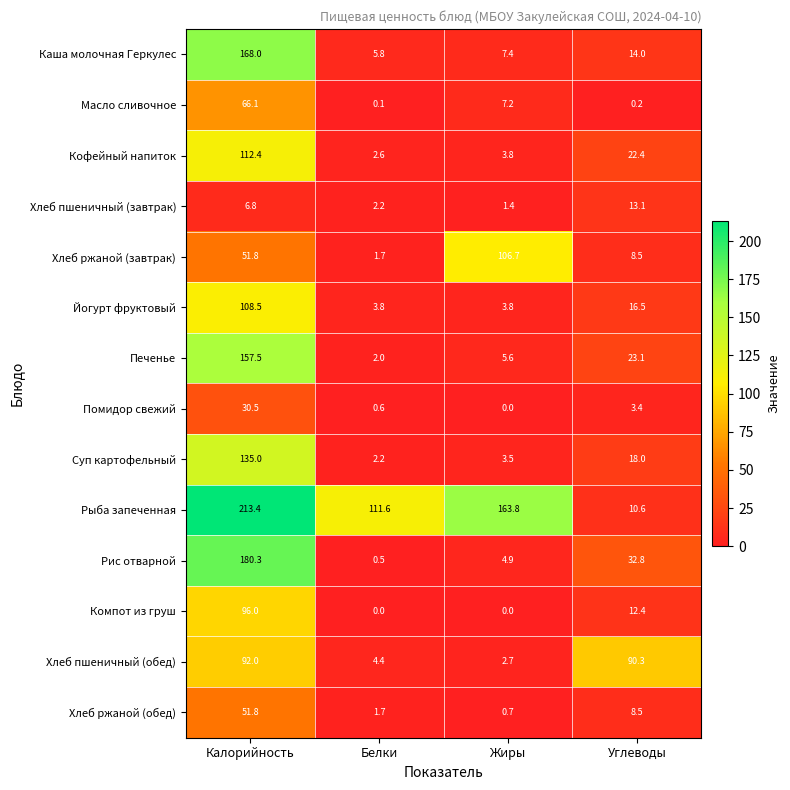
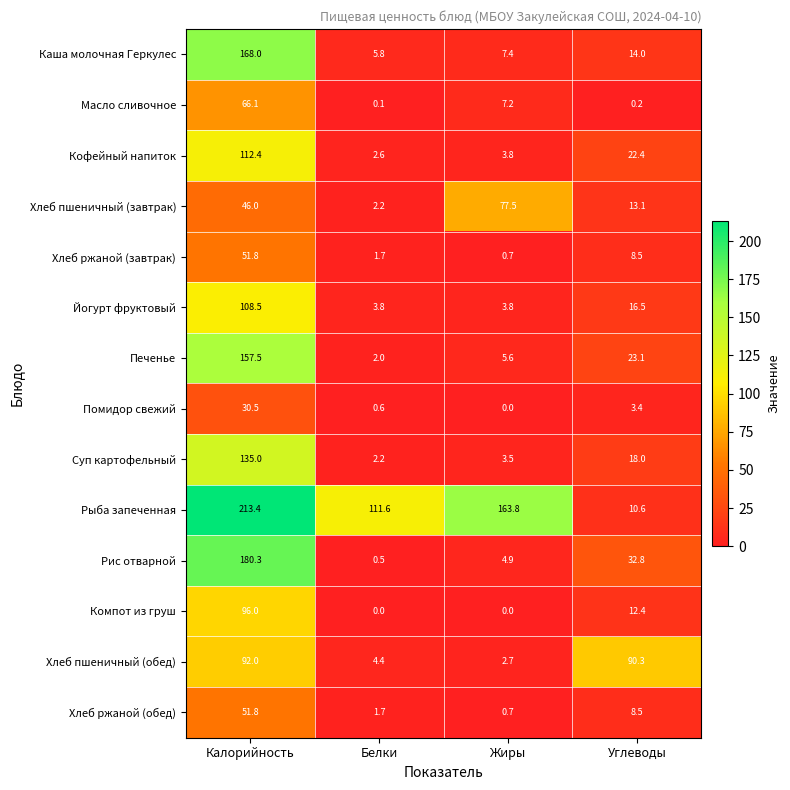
  {
    "Каша молочная Геркулес": {
      "Калорийность": 168.0,
      "Белки": 5.8,
      "Жиры": 7.4,
      "Углеводы": 14.0
    },
    "Масло сливочное": {
      "Калорийность": 66.1,
      "Белки": 0.1,
      "Жиры": 7.2,
      "Углеводы": 0.2
    },
    "Кофейный напиток": {
      "Калорийность": 112.4,
      "Белки": 2.6,
      "Жиры": 3.8,
      "Углеводы": 22.4
    },
    "Хлеб пшеничный (завтрак)": {
-     "Калорийность": 6.8,
+     "Калорийность": 46.0,
      "Белки": 2.2,
-     "Жиры": 1.4,
+     "Жиры": 77.5,
      "Углеводы": 13.1
    },
    "Хлеб ржаной (завтрак)": {
      "Калорийность": 51.8,
      "Белки": 1.7,
-     "Жиры": 106.7,
+     "Жиры": 0.7,
      "Углеводы": 8.5
    },
    "Йогурт фруктовый": {
      "Калорийность": 108.5,
      "Белки": 3.8,
      "Жиры": 3.8,
      "Углеводы": 16.5
    },
    "Печенье": {
      "Калорийность": 157.5,
      "Белки": 2.0,
      "Жиры": 5.6,
      "Углеводы": 23.1
    },
    "Помидор свежий": {
      "Калорийность": 30.5,
      "Белки": 0.6,
      "Жиры": 0.0,
      "Углеводы": 3.4
    },
    "Суп картофельный": {
      "Калорийность": 135.0,
      "Белки": 2.2,
      "Жиры": 3.5,
      "Углеводы": 18.0
    },
    "Рыба запеченная": {
      "Калорийность": 213.4,
      "Белки": 111.6,
      "Жиры": 163.8,
      "Углеводы": 10.6
    },
    "Рис отварной": {
      "Калорийность": 180.3,
      "Белки": 0.5,
      "Жиры": 4.9,
      "Углеводы": 32.8
    },
    "Компот из груш": {
      "Калорийность": 96.0,
      "Белки": 0.0,
      "Жиры": 0.0,
      "Углеводы": 12.4
    },
    "Хлеб пшеничный (обед)": {
      "Калорийность": 92.0,
      "Белки": 4.4,
      "Жиры": 2.7,
      "Углеводы": 90.3
    },
    "Хлеб ржаной (обед)": {
      "Калорийность": 51.8,
      "Белки": 1.7,
      "Жиры": 0.7,
      "Углеводы": 8.5
    }
  }
